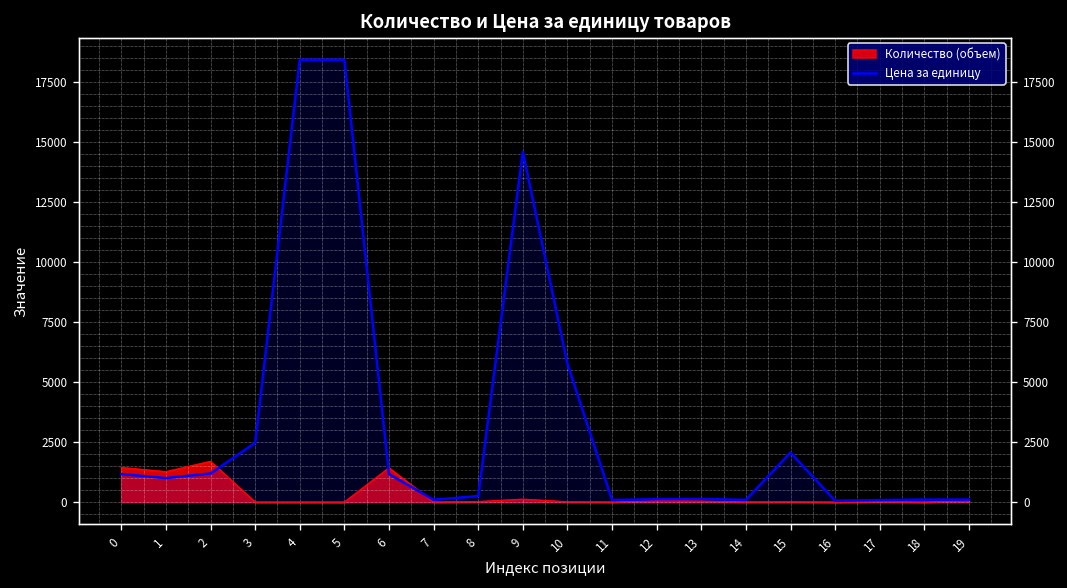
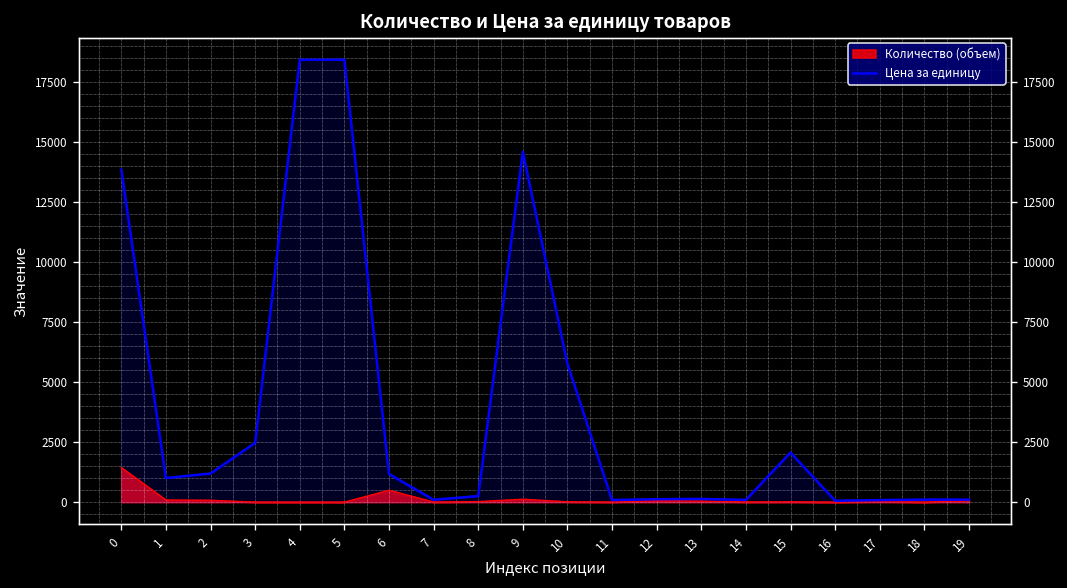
  {
    "Количество (объем)": {
      "0": 1400,
-     "1": 1300,
-     "2": 1700,
+     "1": 100,
+     "2": 100,
      "3": 0,
      "4": 0,
      "5": 0,
-     "6": 1400,
+     "6": 500,
      "8": 0,
      "9": 100,
      "10": 0,
      "15": 0
    },
    "Цена за единицу": {
-     "0": 1200,
+     "0": 13900,
      "1": 1000,
      "2": 1200,
      "3": 2500,
      "4": 18400,
      "5": 18400,
      "6": 1200,
      "8": 300,
      "9": 14600,
      "10": 5800,
      "15": 2100
    }
  }
